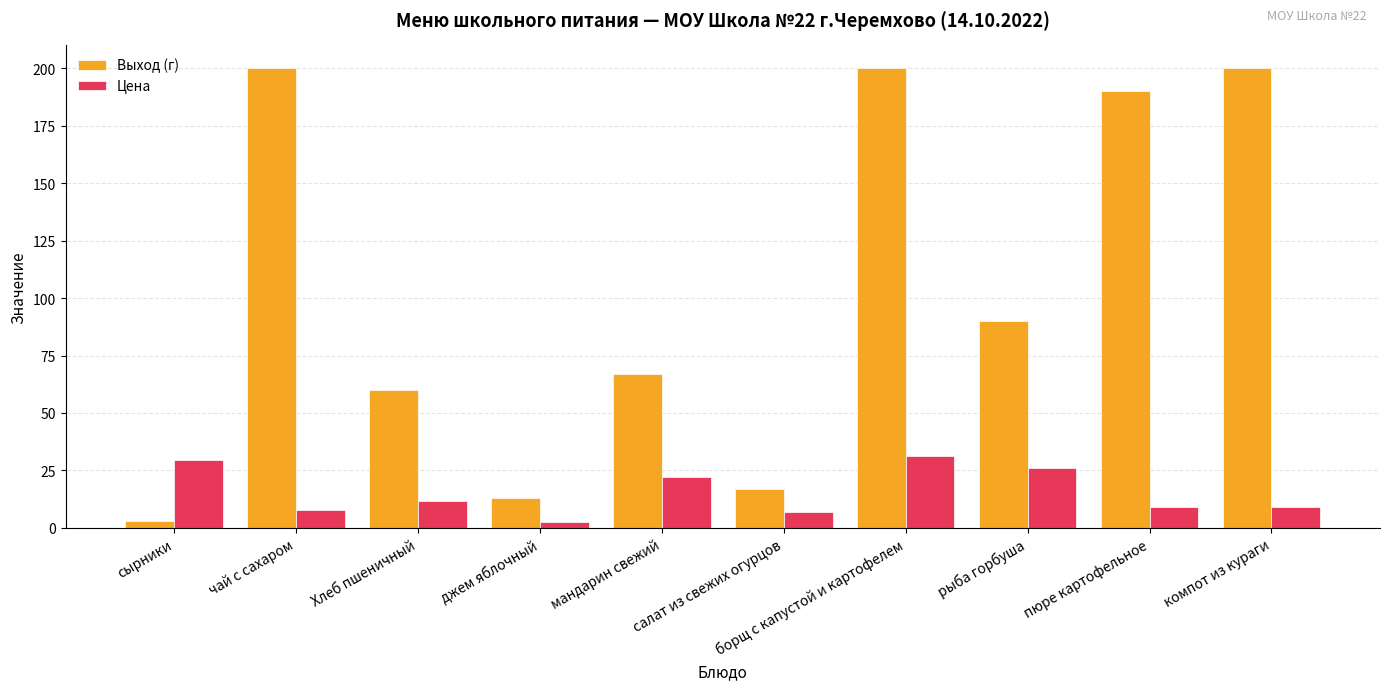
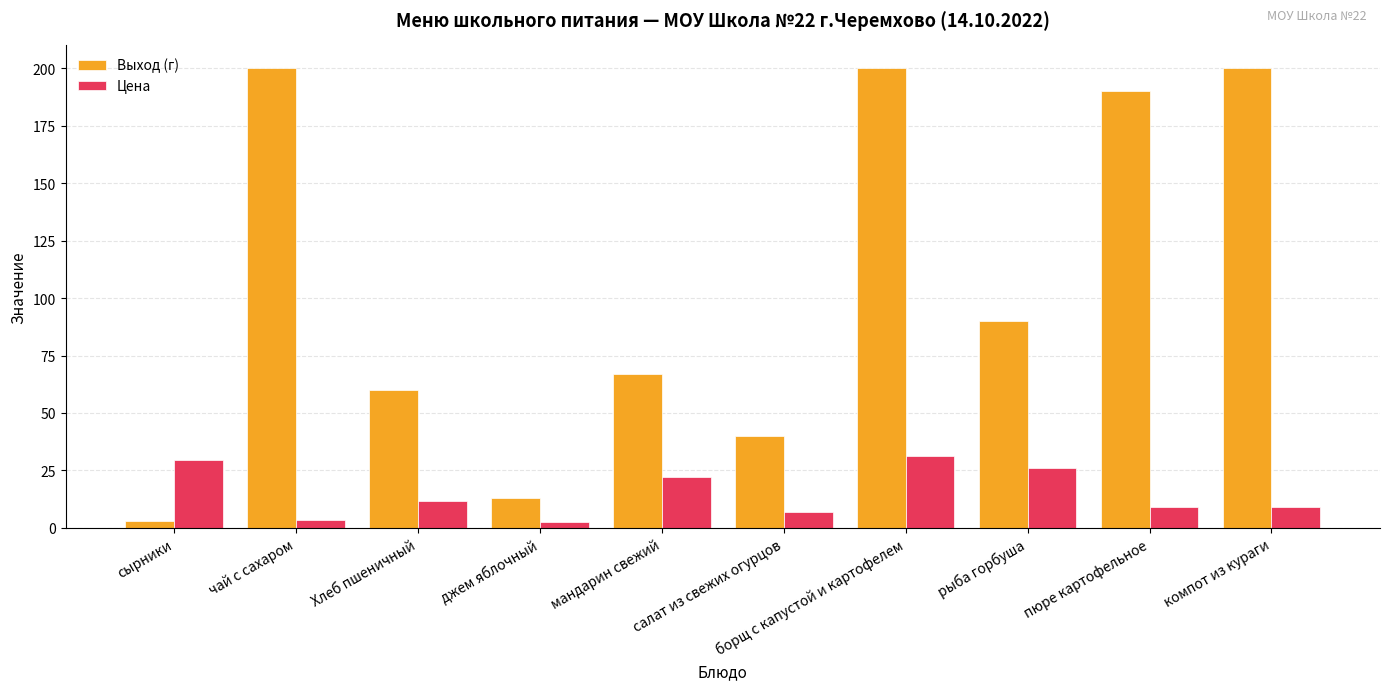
  {
    "Выход (г)": {
      "сырники": 3,
      "чай с сахаром": 200,
      "Хлеб пшеничный": 60,
      "джем яблочный": 13,
      "мандарин свежий": 67,
-     "салат из свежих огурцов": 17,
+     "салат из свежих огурцов": 40,
      "борщ с капустой и картофелем": 200,
      "рыба горбуша": 90,
      "пюре картофельное": 190,
      "компот из кураги": 200
    },
    "Цена": {
      "сырники": 29,
-     "чай с сахаром": 8,
+     "чай с сахаром": 3,
      "Хлеб пшеничный": 12,
      "джем яблочный": 3,
      "мандарин свежий": 22,
      "салат из свежих огурцов": 7,
      "борщ с капустой и картофелем": 31,
      "рыба горбуша": 26,
      "пюре картофельное": 9,
      "компот из кураги": 9
    }
  }
